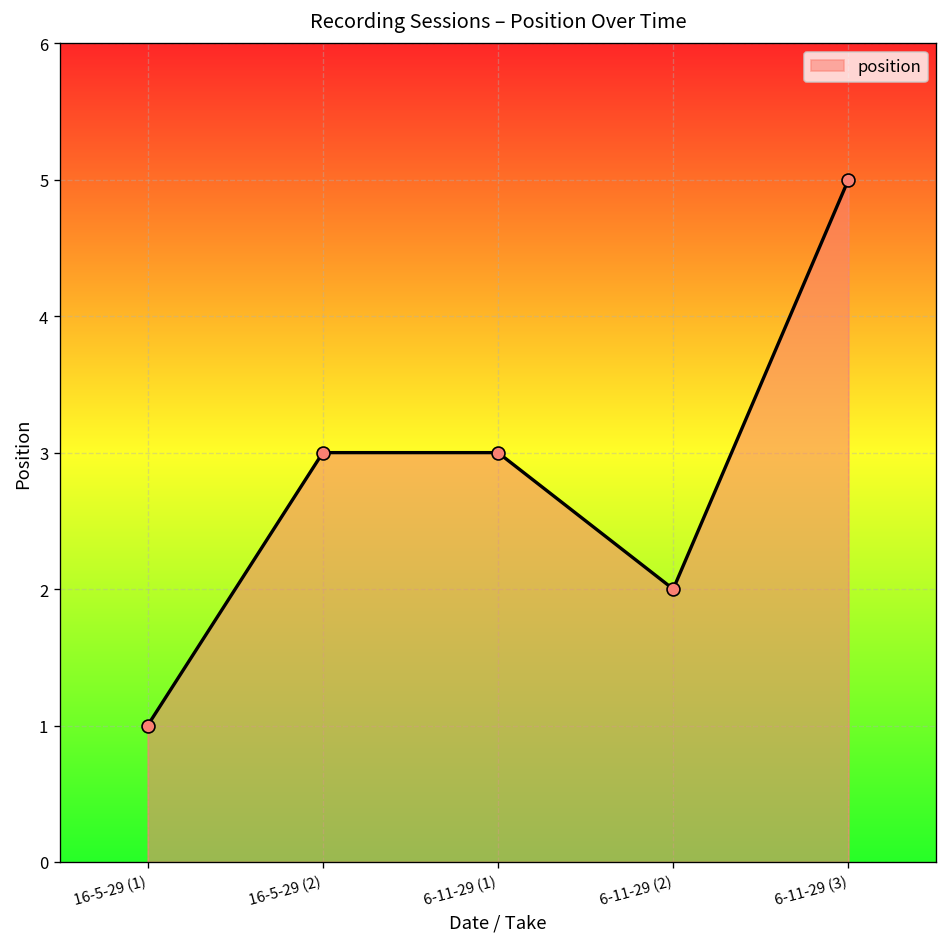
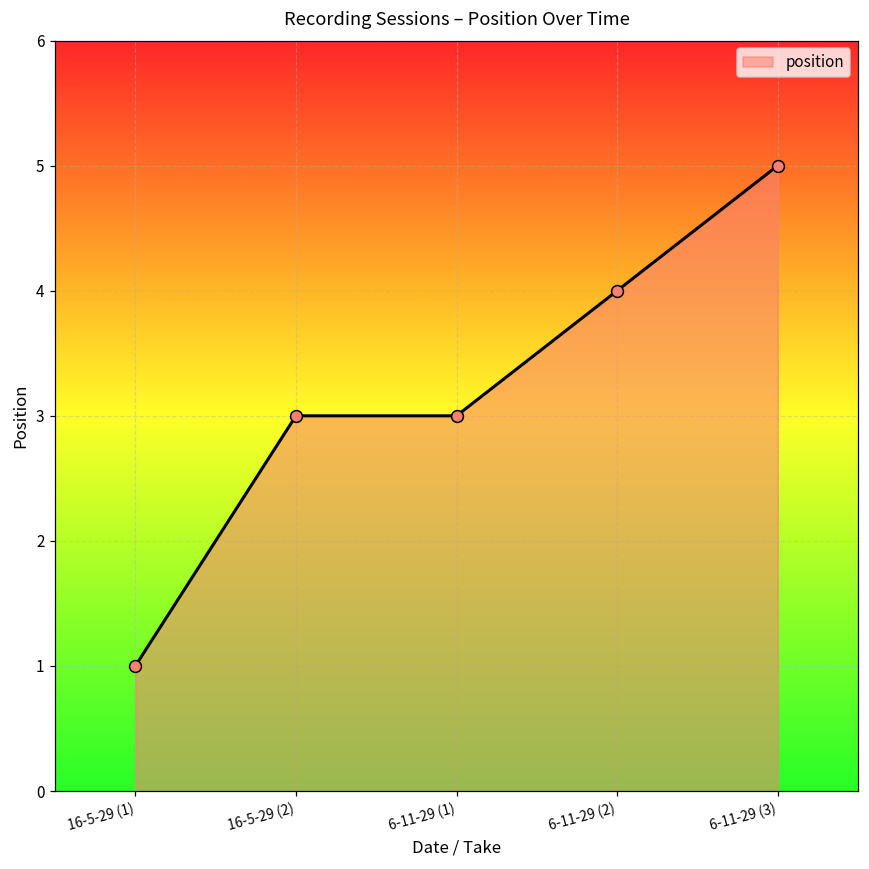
  {
    "16-5-29 (1)": 1,
    "16-5-29 (2)": 3,
    "6-11-29 (1)": 3,
-   "6-11-29 (2)": 2,
+   "6-11-29 (2)": 4,
    "6-11-29 (3)": 5
  }
